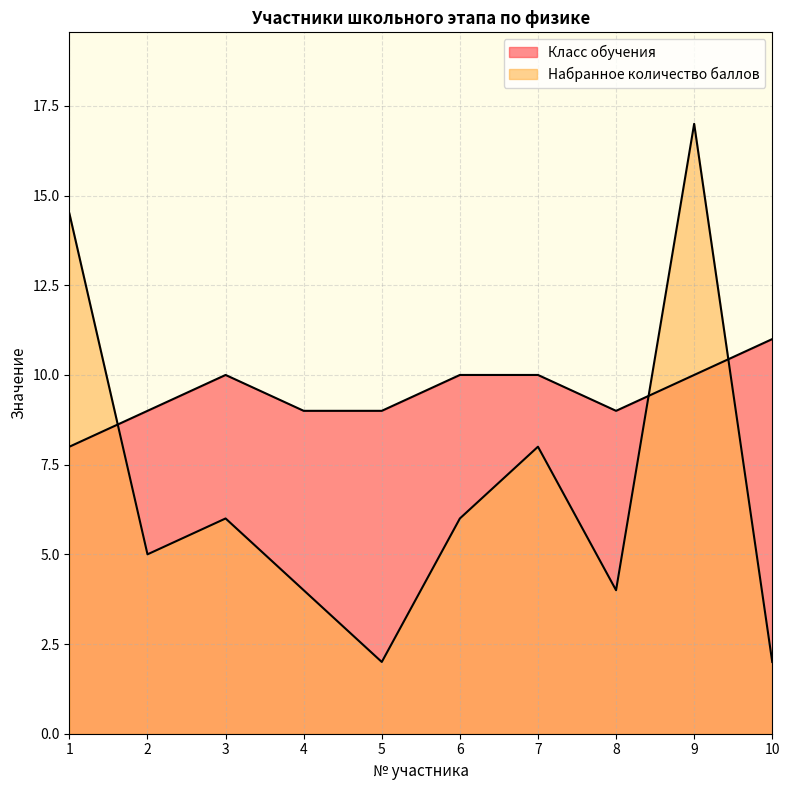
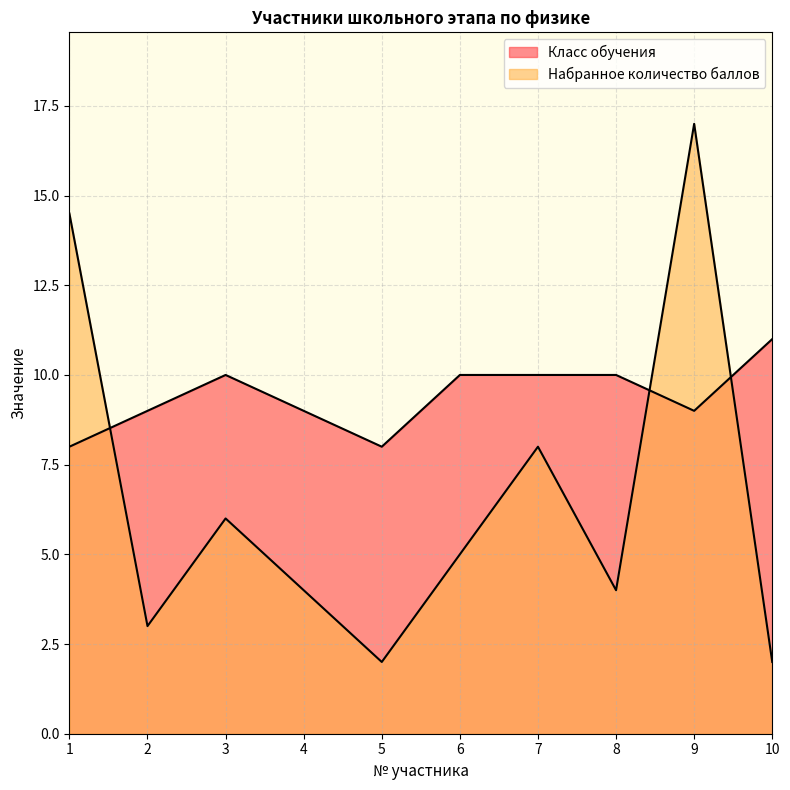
  {
    "Класс обучения": {
      "1": 8,
      "2": 9,
      "3": 10,
      "4": 9,
-     "5": 9,
+     "5": 8,
      "6": 10,
      "7": 10,
-     "8": 9,
-     "9": 10,
+     "8": 10,
+     "9": 9,
      "10": 11
    },
    "Набранное количество баллов": {
      "1": 14.5,
-     "2": 5,
+     "2": 3,
      "3": 6,
      "4": 4,
      "5": 2,
-     "6": 6,
+     "6": 5,
      "7": 8,
      "8": 4,
      "9": 17,
      "10": 2
    }
  }
